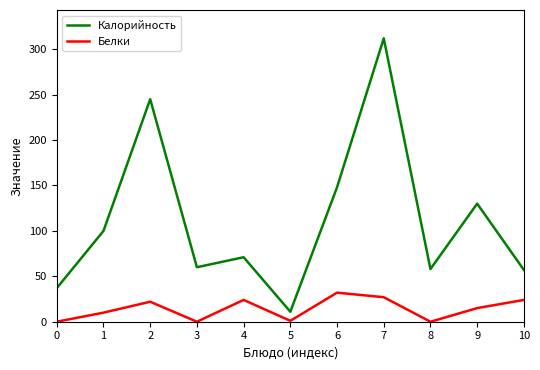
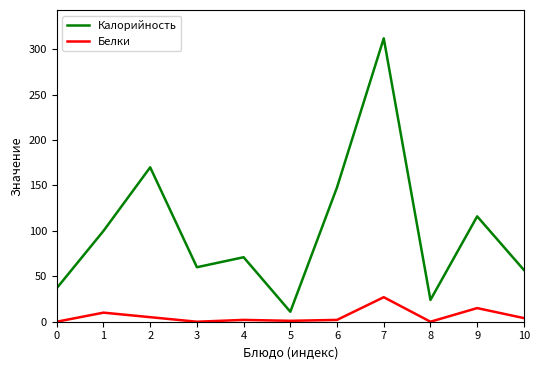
  {
    "Калорийность": {
      "0": 40,
      "1": 100,
-     "2": 250,
+     "2": 170,
      "3": 60,
      "4": 70,
      "5": 10,
      "6": 150,
      "7": 310,
-     "8": 60,
-     "9": 130,
+     "8": 20,
+     "9": 120,
      "10": 60
    },
    "Белки": {
      "0": 0,
      "1": 10,
-     "2": 20,
+     "2": 10,
      "3": 0,
-     "4": 20,
+     "4": 0,
      "5": 0,
-     "6": 30,
+     "6": 0,
      "7": 30,
      "8": 0,
      "9": 20,
-     "10": 20
+     "10": 0
    }
  }
